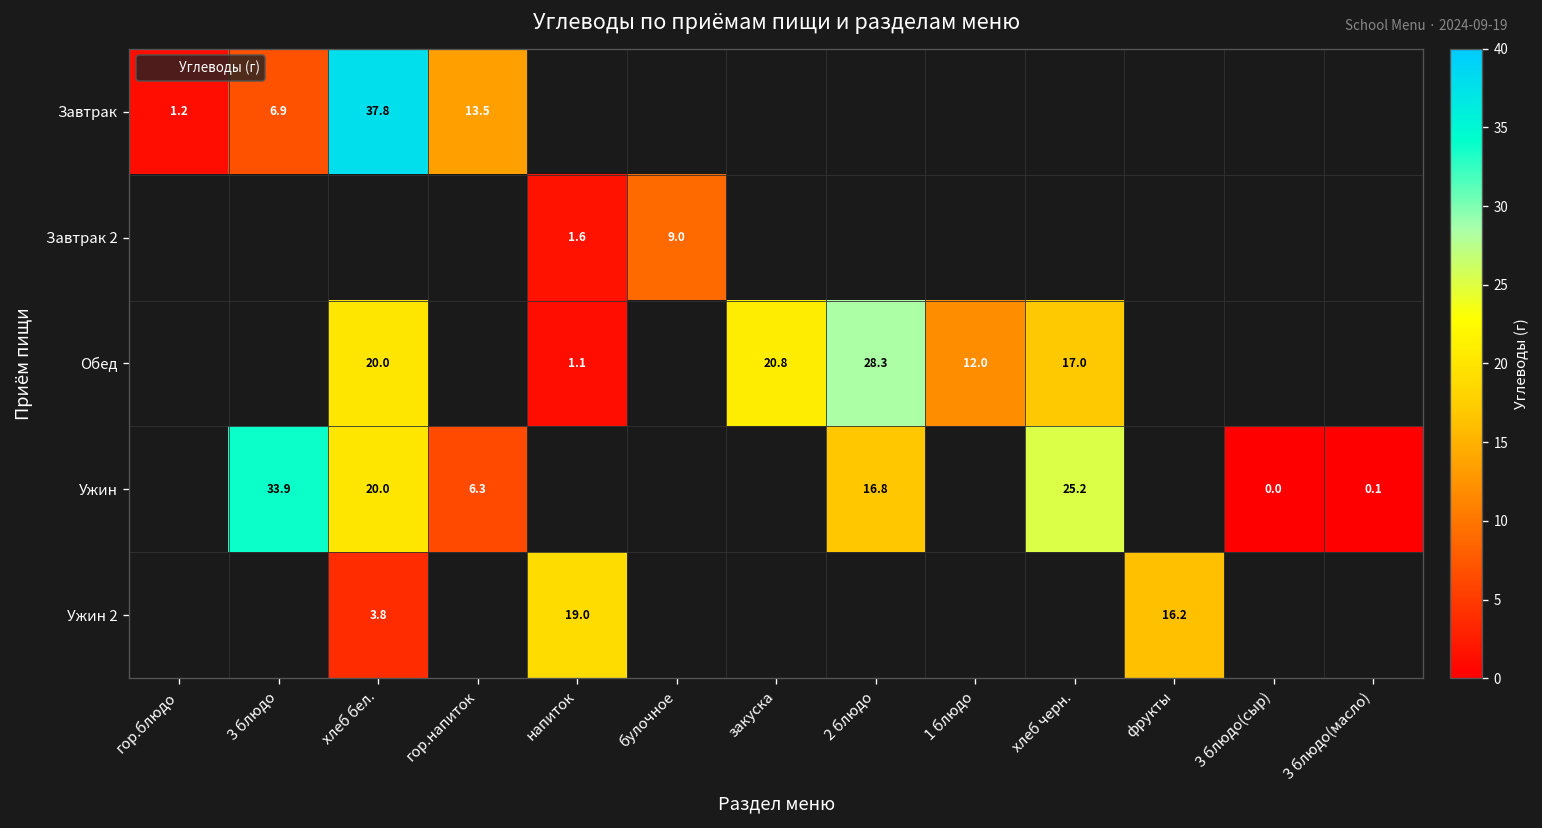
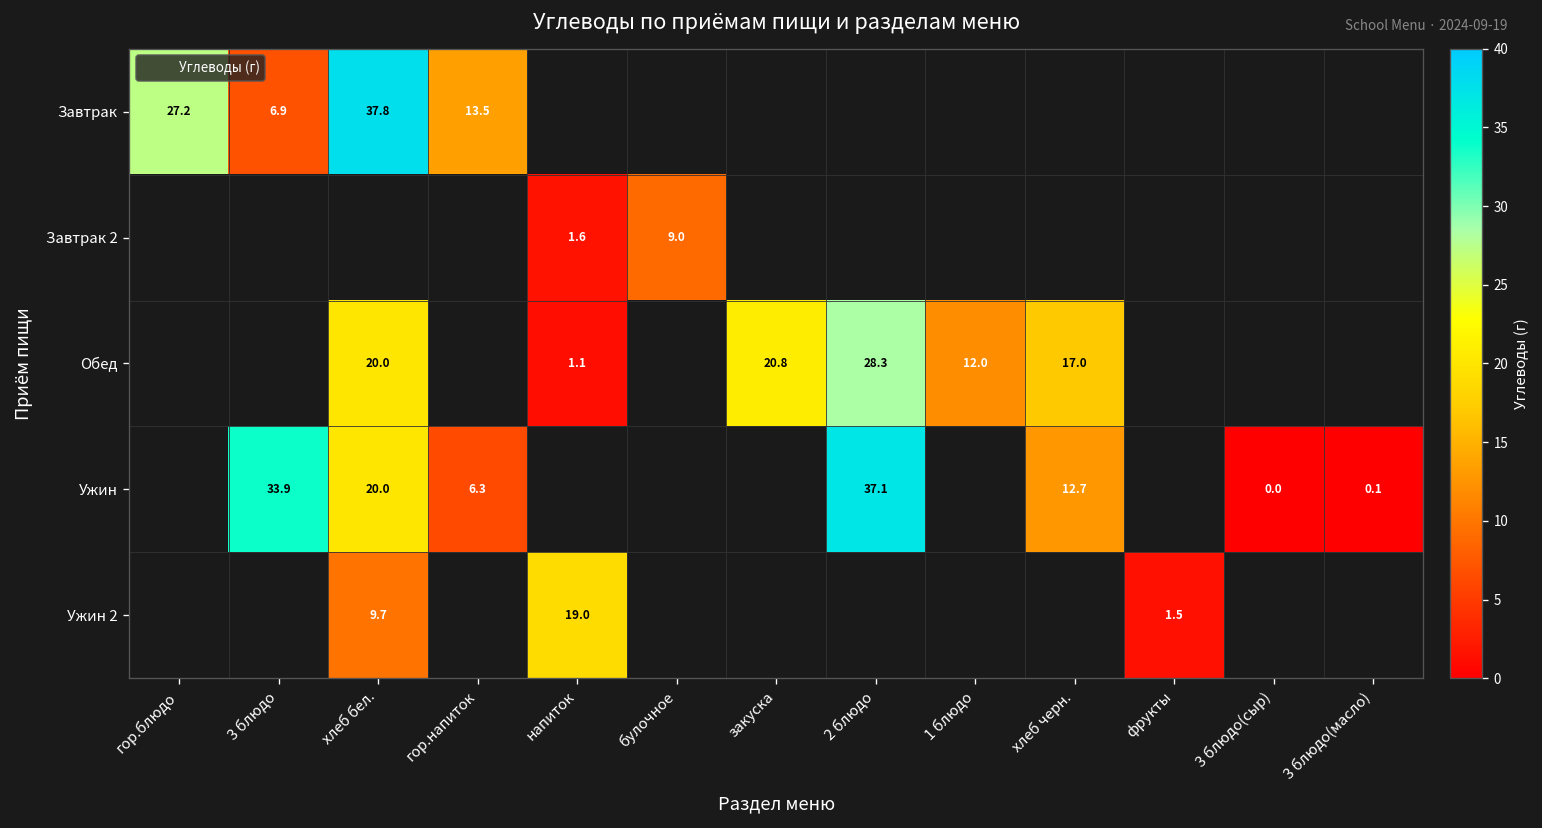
  {
    "Завтрак": {
-     "гор.блюдо": 1.2,
+     "гор.блюдо": 27.2,
      "3 блюдо": 6.9,
      "хлеб бел.": 37.8,
      "гор.напиток": 13.5
    },
    "Завтрак 2": {
      "напиток": 1.6,
      "булочное": 9.0
    },
    "Обед": {
      "хлеб бел.": 20.0,
      "напиток": 1.1,
      "закуска": 20.8,
      "2 блюдо": 28.3,
      "1 блюдо": 12.0,
      "хлеб черн.": 17.0
    },
    "Ужин": {
      "3 блюдо": 33.9,
      "хлеб бел.": 20.0,
      "гор.напиток": 6.3,
-     "2 блюдо": 16.8,
-     "хлеб черн.": 25.2,
+     "2 блюдо": 37.1,
+     "хлеб черн.": 12.7,
      "3 блюдо(сыр)": 0.0,
      "3 блюдо(масло)": 0.1
    },
    "Ужин 2": {
-     "хлеб бел.": 3.8,
+     "хлеб бел.": 9.7,
      "напиток": 19.0,
-     "фрукты": 16.2
+     "фрукты": 1.5
    }
  }
